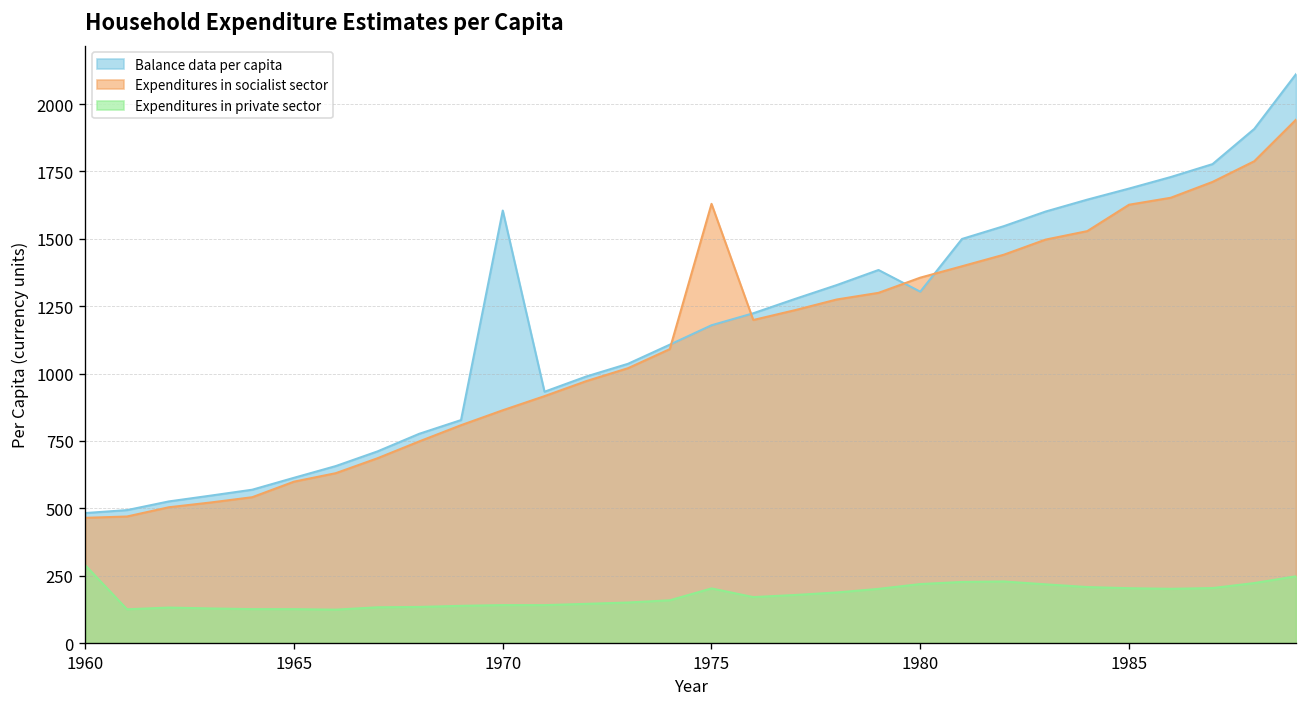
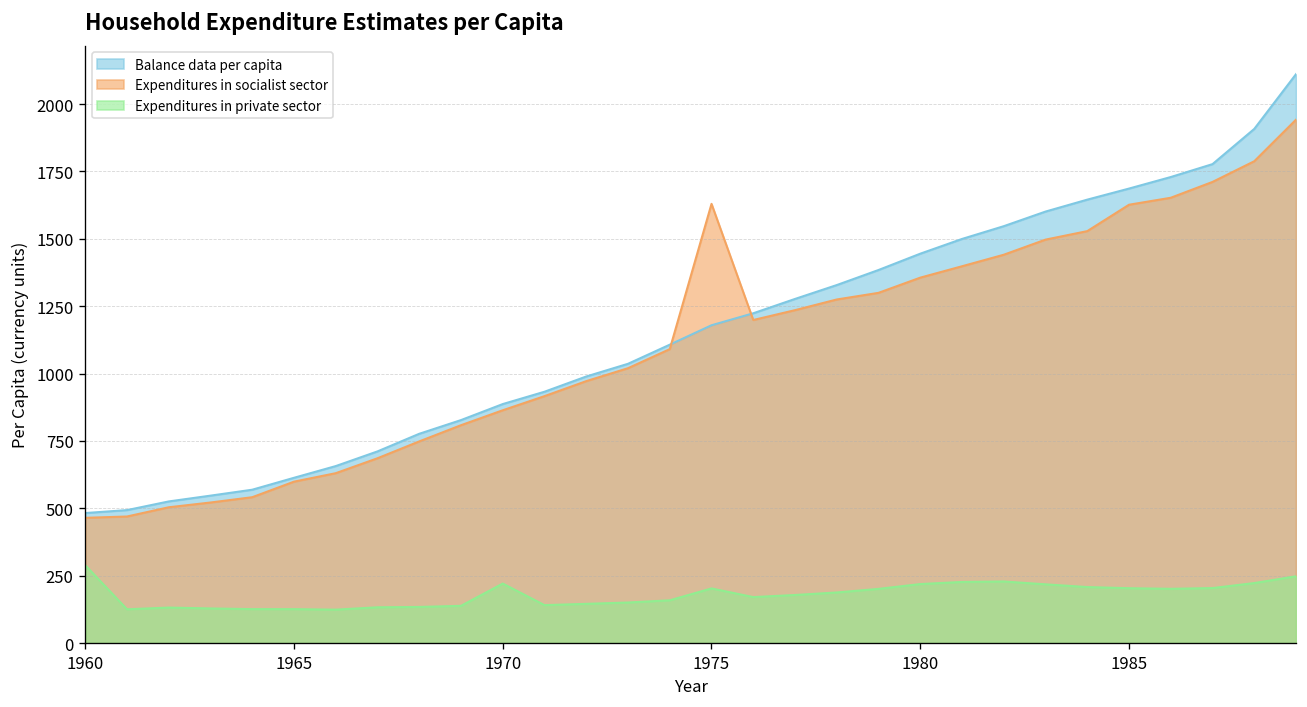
  {
    "Balance data per capita": {
      "1960": 480,
      "1965": 610,
-     "1970": 1610,
+     "1970": 890,
      "1975": 1180,
-     "1980": 1300,
+     "1980": 1440,
      "1985": 1690
    },
    "Expenditures in socialist sector": {
      "1960": 460,
      "1965": 600,
      "1970": 860,
      "1975": 1630,
      "1980": 1360,
      "1985": 1630
    },
    "Expenditures in private sector": {
      "1960": 290,
      "1965": 130,
-     "1970": 140,
+     "1970": 220,
      "1975": 200,
      "1980": 220,
      "1985": 200
    }
  }
